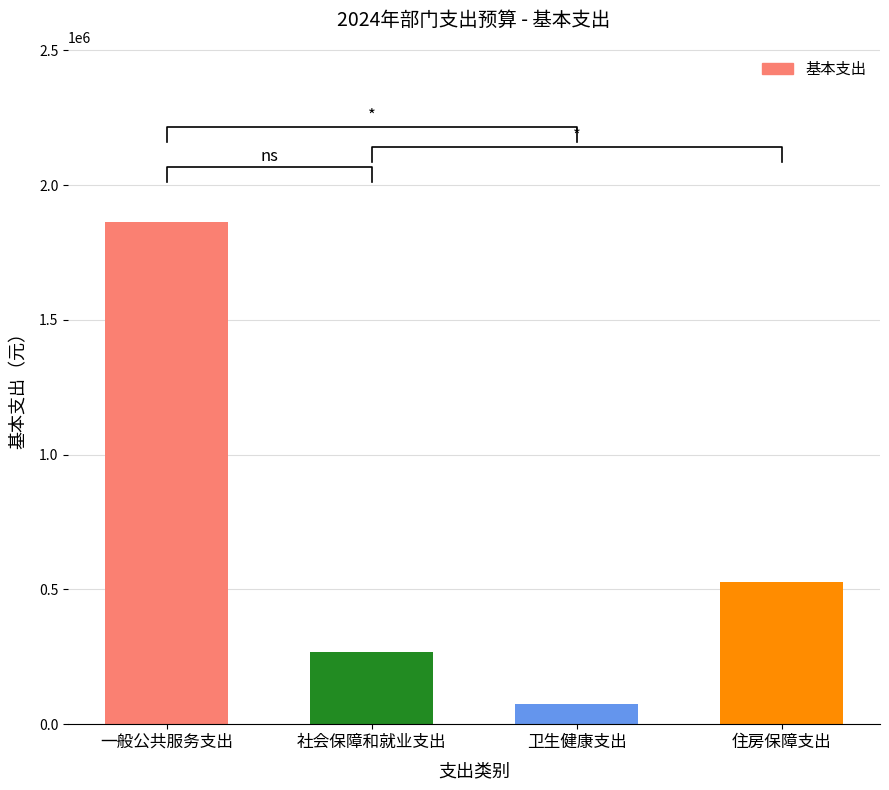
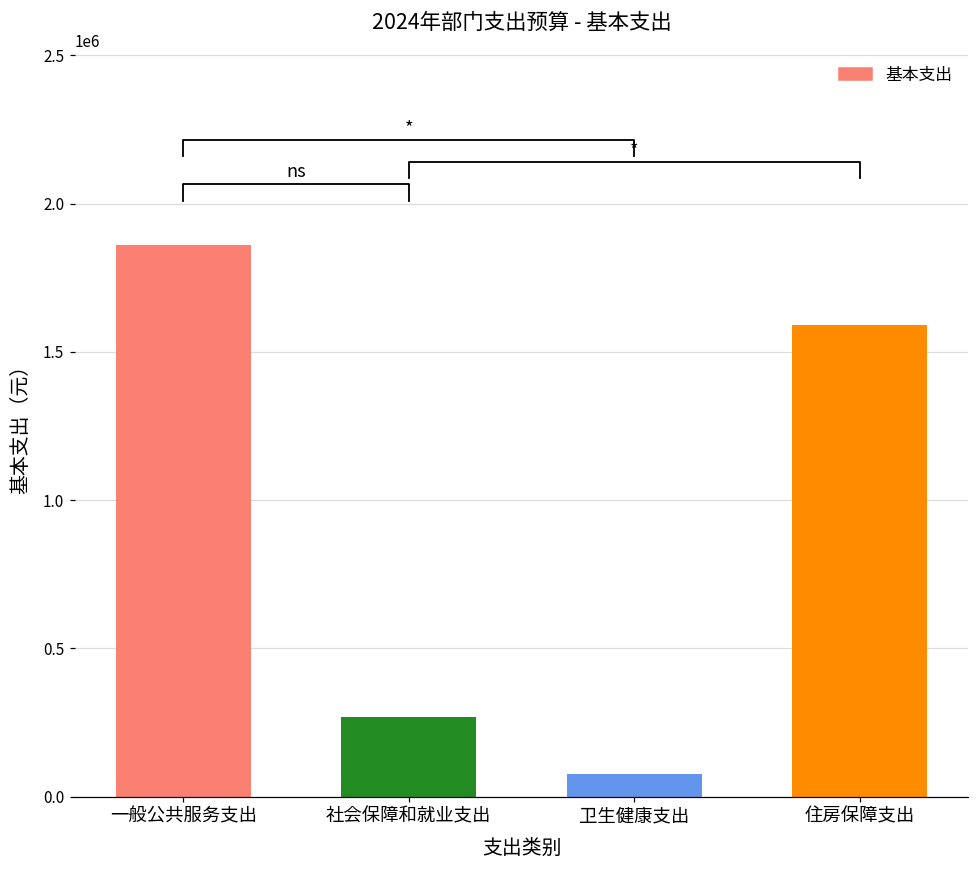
  {
    "基本支出": {
      "一般公共服务支出": 1860000,
      "社会保障和就业支出": 270000,
      "卫生健康支出": 70000,
-     "住房保障支出": 530000
+     "住房保障支出": 1590000
    }
  }
